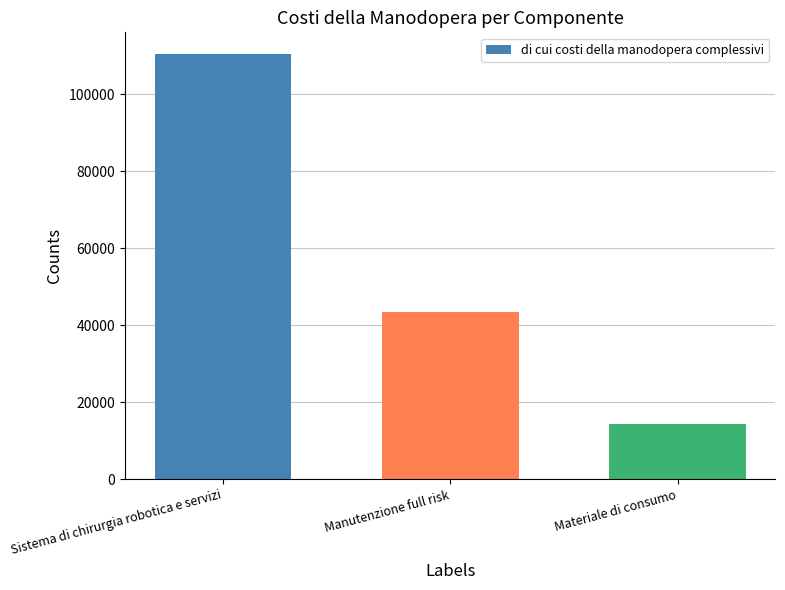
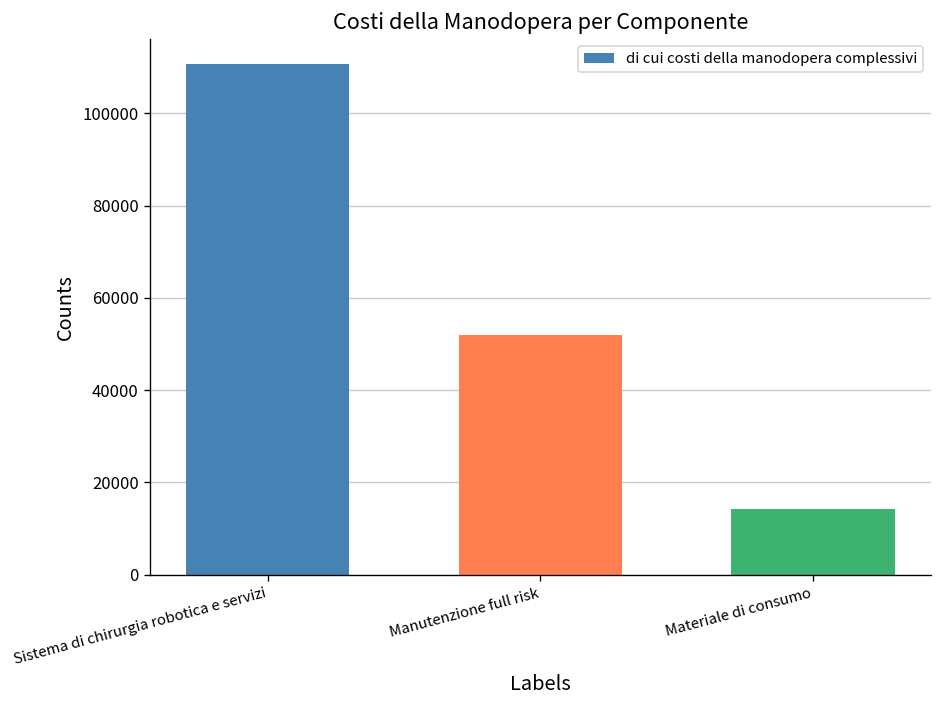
  {
    "Sistema di chirurgia robotica e servizi": 111000,
-   "Manutenzione full risk": 43000,
+   "Manutenzione full risk": 52000,
    "Materiale di consumo": 14000
  }
